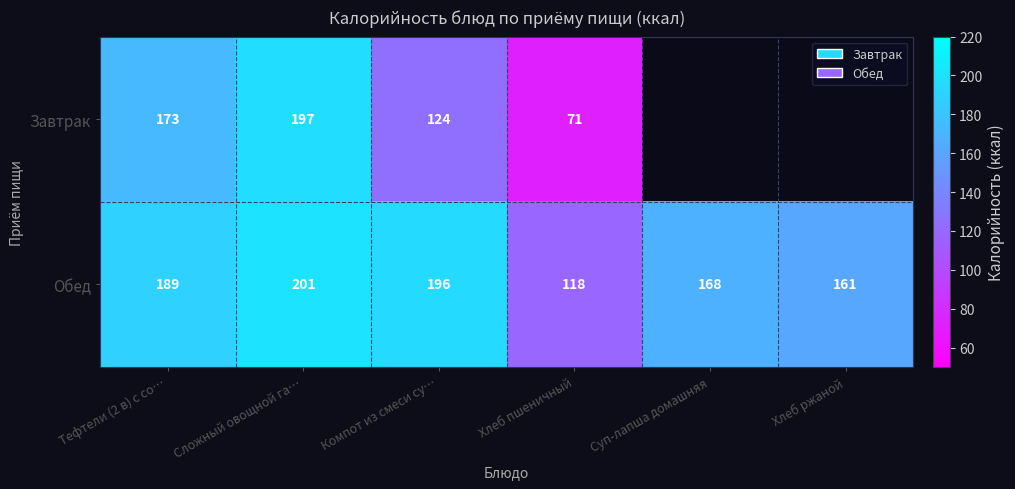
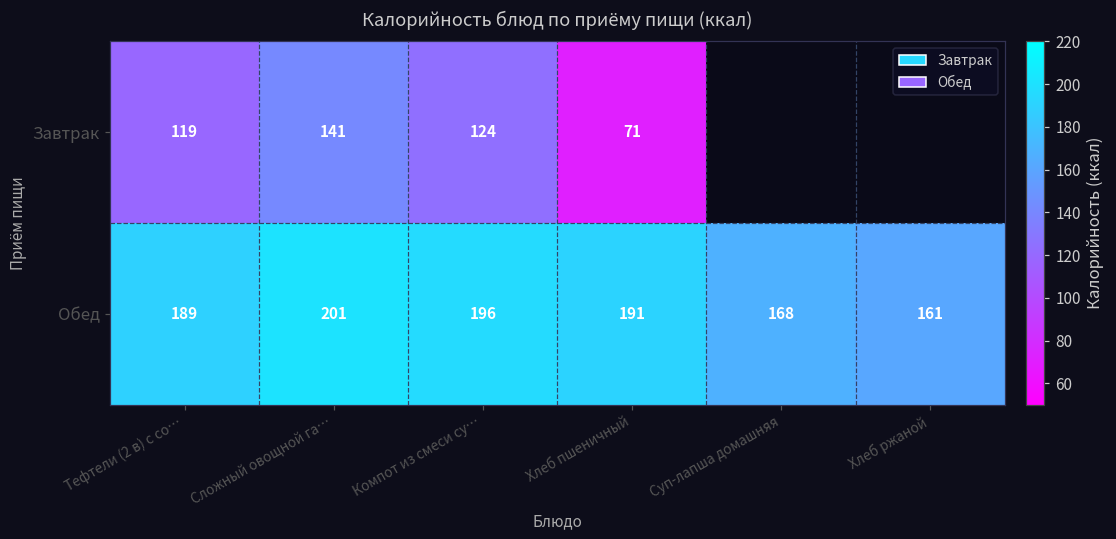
  {
    "Завтрак": {
-     "Тефтели (2 в) с со…": 173,
-     "Сложный овощной га…": 197,
+     "Тефтели (2 в) с со…": 119,
+     "Сложный овощной га…": 141,
      "Компот из смеси су…": 124,
      "Хлеб пшеничный": 71
    },
    "Обед": {
      "Тефтели (2 в) с со…": 189,
      "Сложный овощной га…": 201,
      "Компот из смеси су…": 196,
-     "Хлеб пшеничный": 118,
+     "Хлеб пшеничный": 191,
      "Суп-лапша домашняя": 168,
      "Хлеб ржаной": 161
    }
  }
